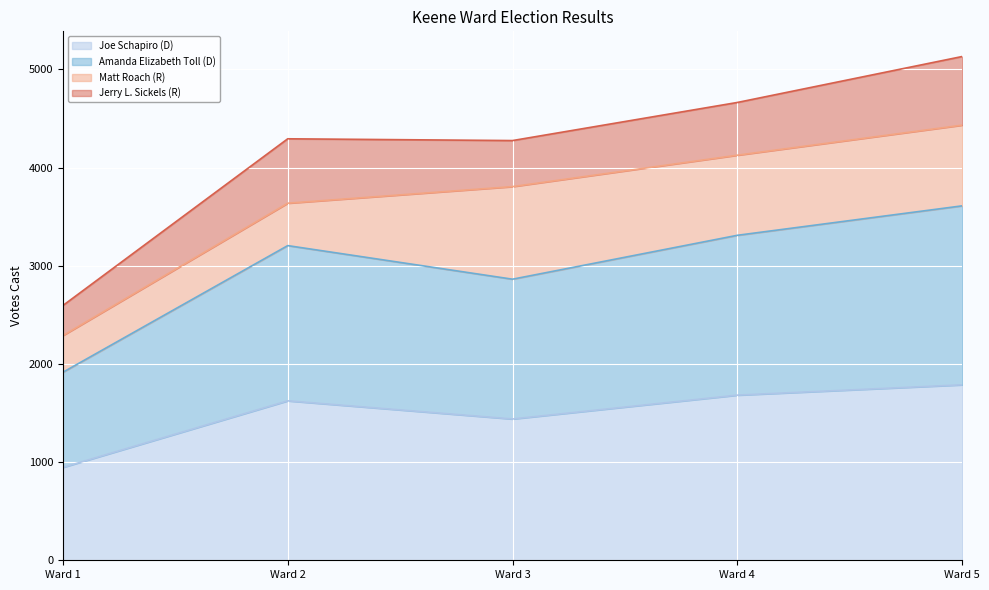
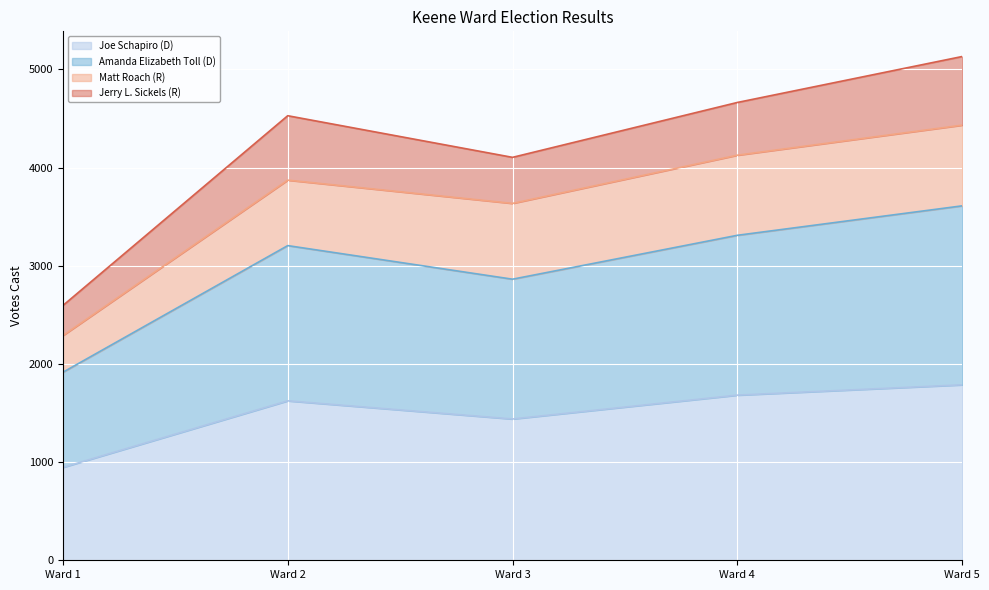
  {
    "Matt Roach (R)": {
      "Ward 1": 400,
-     "Ward 2": 400,
-     "Ward 3": 900,
+     "Ward 2": 700,
+     "Ward 3": 800,
      "Ward 4": 800,
      "Ward 5": 800
    },
    "Jerry L. Sickels (R)": {
      "Ward 1": 300,
      "Ward 2": 700,
      "Ward 3": 500,
      "Ward 4": 500,
      "Ward 5": 700
    }
  }
